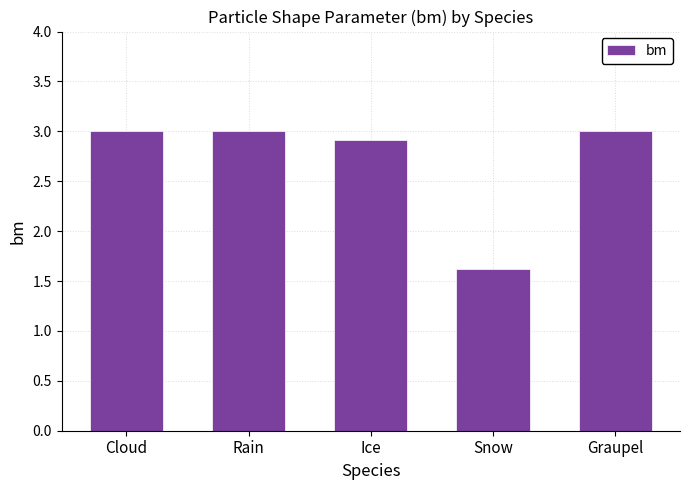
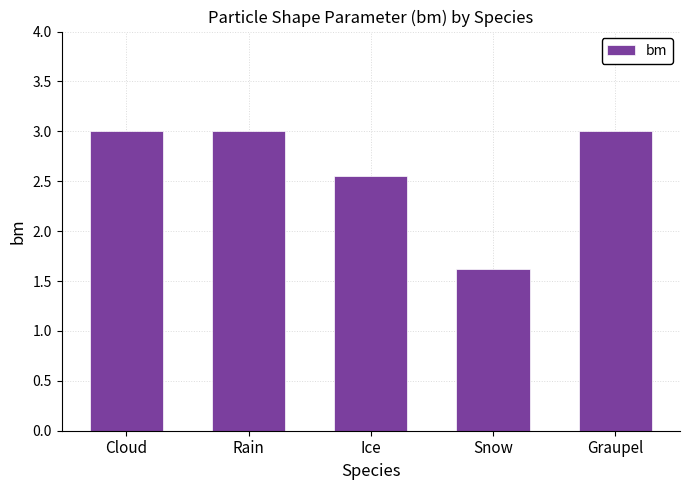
  {
    "Cloud": 3.0,
    "Rain": 3.0,
-   "Ice": 2.9,
+   "Ice": 2.6,
    "Snow": 1.6,
    "Graupel": 3.0
  }
